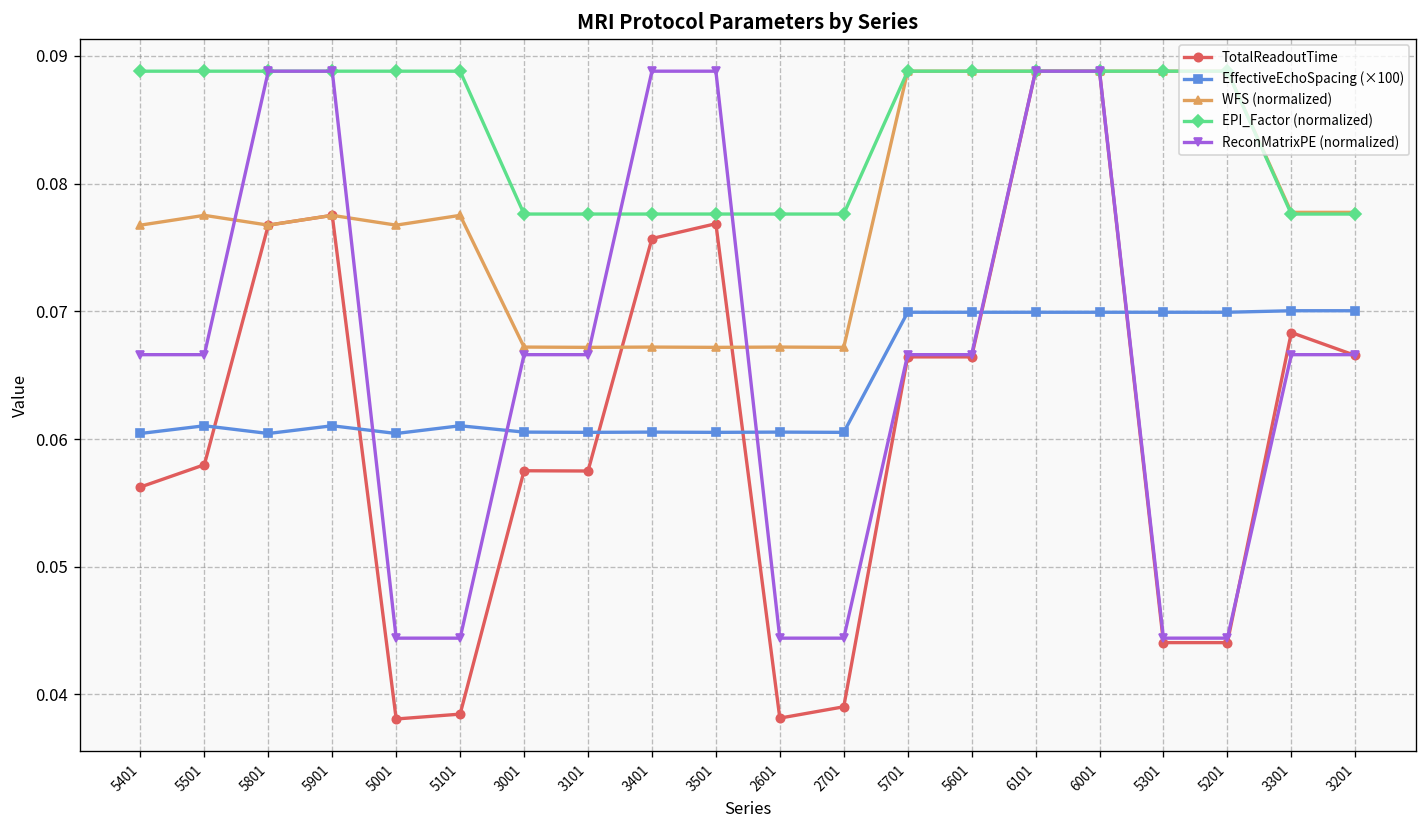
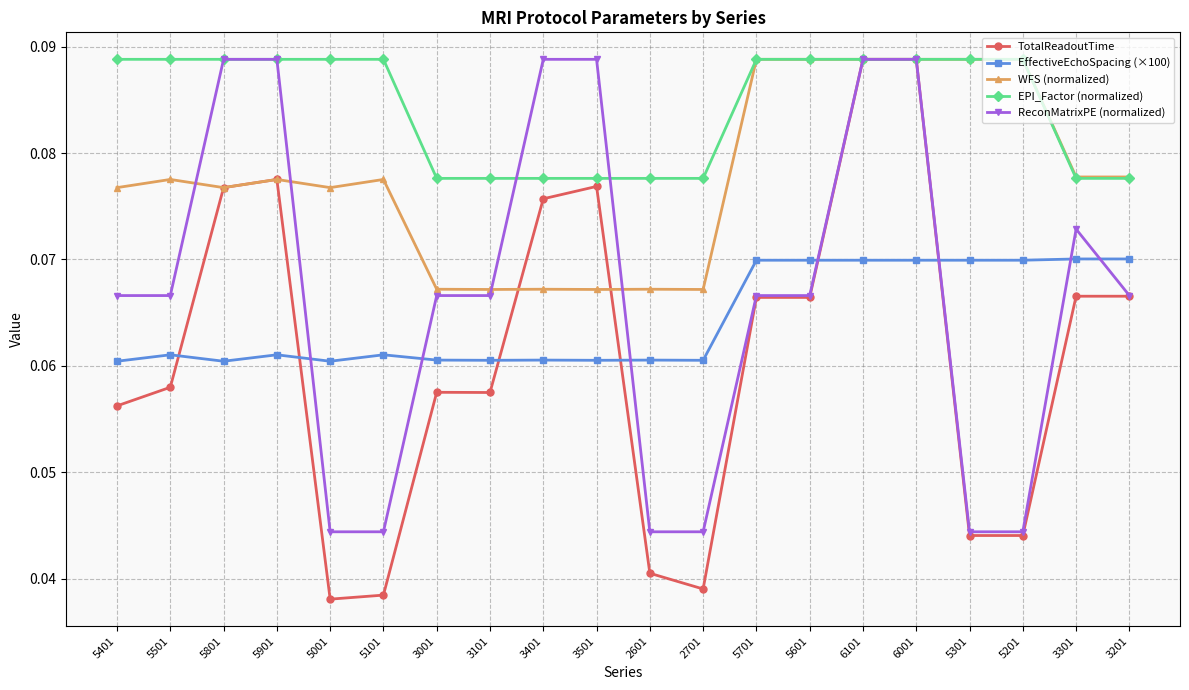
  {
    "TotalReadoutTime": {
      "5401": 0.0562,
      "5501": 0.0580,
      "5001": 0.0381,
      "5101": 0.0385,
      "3001": 0.0575,
      "3101": 0.0575,
      "3401": 0.0757,
      "3501": 0.0769,
-     "2601": 0.0381,
+     "2601": 0.0405,
      "2701": 0.0390,
      "5301": 0.0441,
      "5201": 0.0441,
-     "3301": 0.0683
+     "3301": 0.0665
    },
    "EffectiveEchoSpacing (×100)": {
      "5401": 0.0604,
      "5501": 0.0610,
      "5801": 0.0604,
      "5901": 0.0610,
      "5001": 0.0604,
      "5101": 0.0610,
      "3001": 0.0605,
      "3101": 0.0605,
      "3401": 0.0605,
      "3501": 0.0605,
      "2601": 0.0605,
      "2701": 0.0605,
      "5701": 0.0699,
      "5601": 0.0699,
      "6101": 0.0699,
      "6001": 0.0699,
      "5301": 0.0699,
      "5201": 0.0699,
      "3301": 0.0700,
      "3201": 0.0700
    },
    "WFS (normalized)": {
      "5401": 0.0767,
      "5501": 0.0775,
      "5001": 0.0767,
      "5101": 0.0775,
      "3001": 0.0672,
      "3101": 0.0672,
      "3401": 0.0672,
      "3501": 0.0672,
      "2601": 0.0672,
      "2701": 0.0672
    },
    "EPI_Factor (normalized)": {
      "5401": 0.0888,
      "5501": 0.0888,
      "5001": 0.0888,
      "5101": 0.0888,
      "3001": 0.0776,
      "3101": 0.0776,
      "3401": 0.0776,
      "3501": 0.0776,
      "2601": 0.0776,
      "2701": 0.0776
    },
    "ReconMatrixPE (normalized)": {
      "5401": 0.0666,
      "5501": 0.0666,
      "5001": 0.0444,
      "5101": 0.0444,
      "3001": 0.0666,
      "3101": 0.0666,
      "3401": 0.0888,
      "3501": 0.0888,
      "2601": 0.0444,
      "2701": 0.0444,
      "5301": 0.0444,
      "5201": 0.0444,
-     "3301": 0.0666
+     "3301": 0.0728
    }
  }
